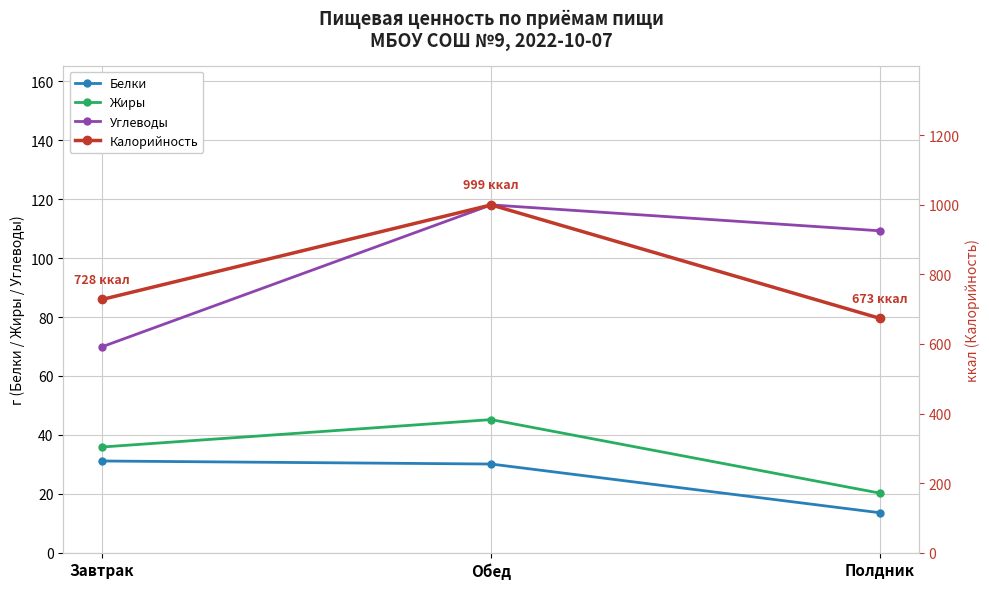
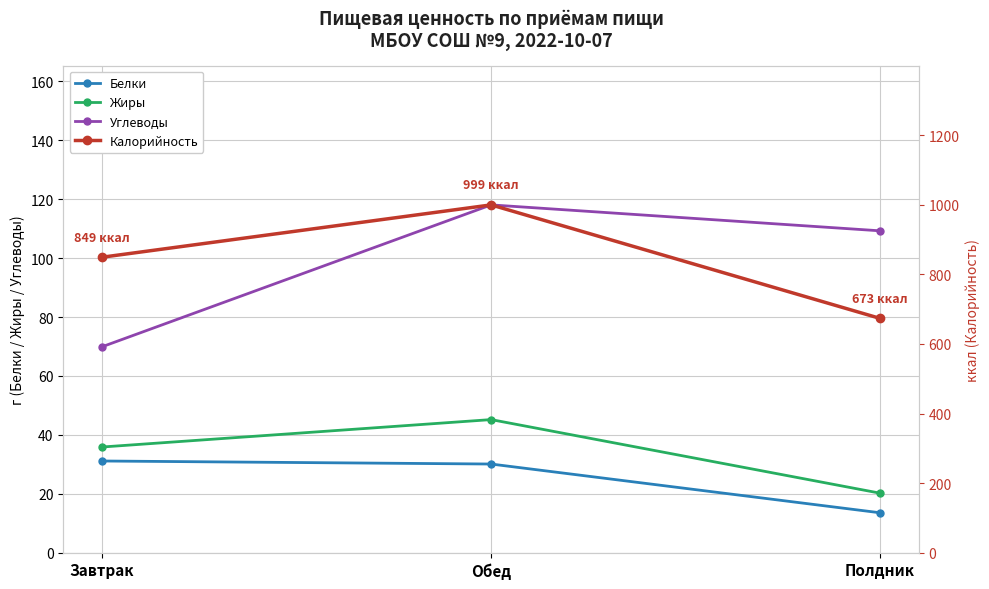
  {
    "Калорийность": {
-     "Завтрак": 728,
+     "Завтрак": 849,
      "Обед": 999,
      "Полдник": 673
    }
  }
